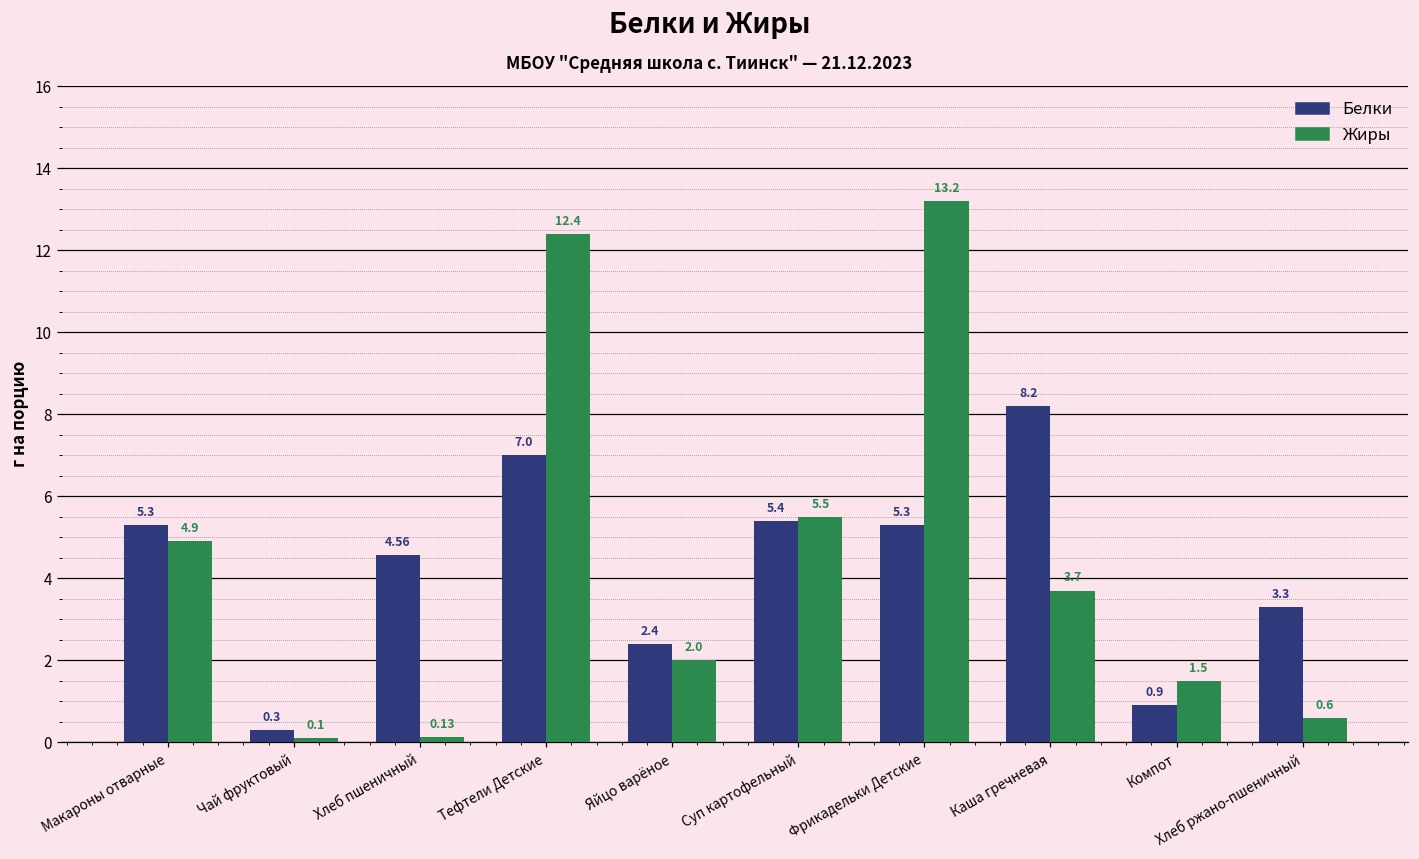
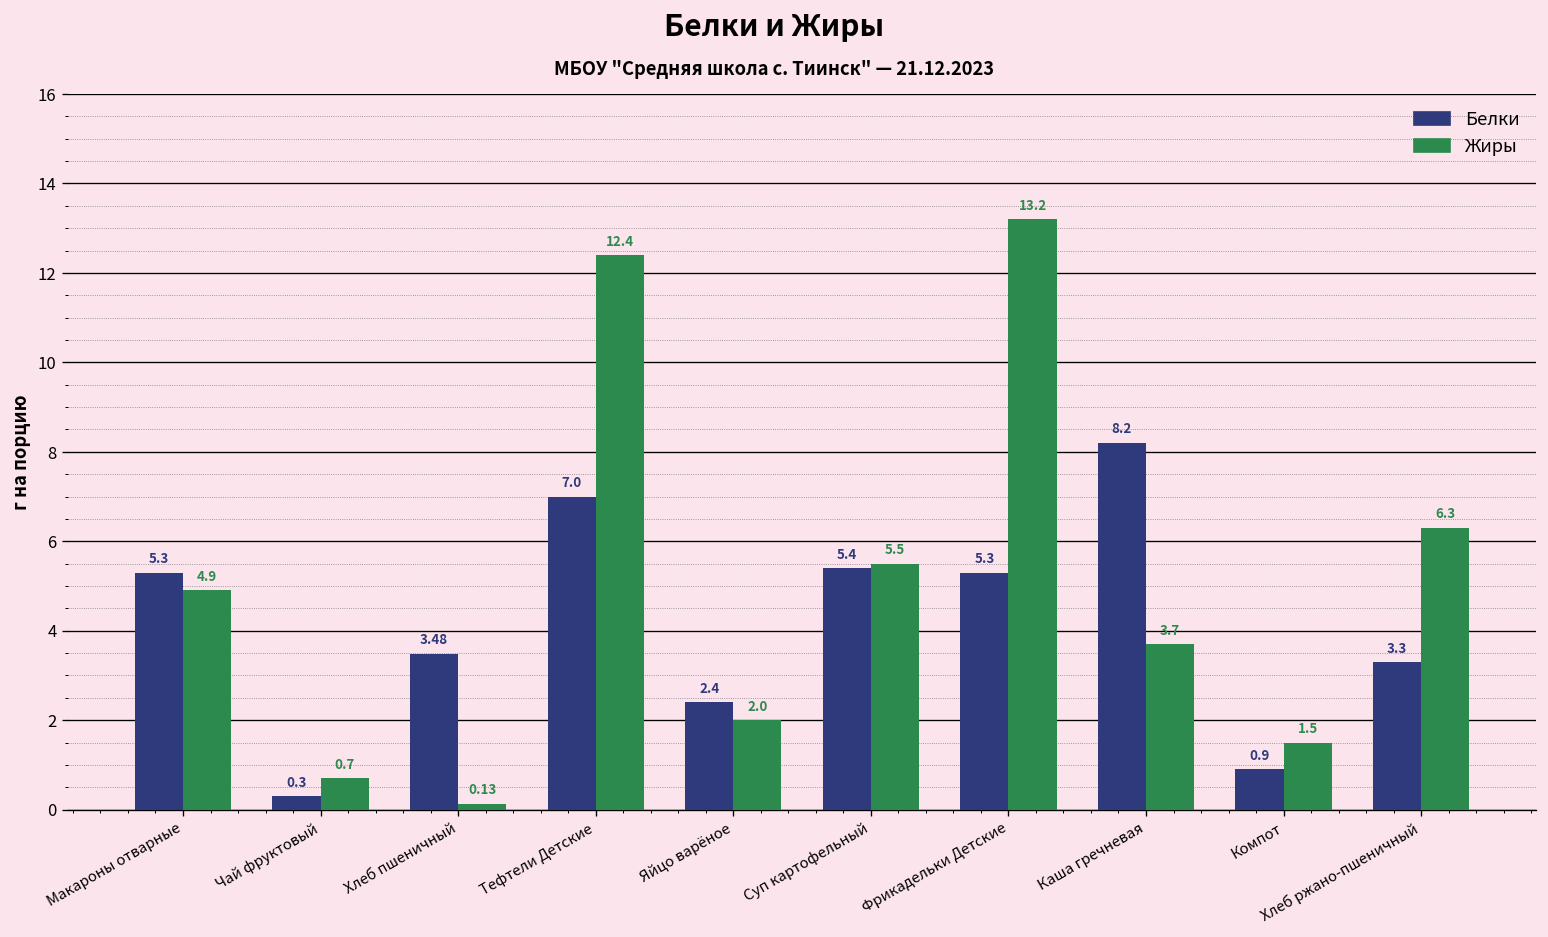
  {
    "Белки": {
      "Макароны отварные": 5.3,
      "Чай фруктовый": 0.3,
-     "Хлеб пшеничный": 4.56,
+     "Хлеб пшеничный": 3.48,
      "Тефтели Детские": 7.0,
      "Яйцо варёное": 2.4,
      "Суп картофельный": 5.4,
      "Фрикадельки Детские": 5.3,
      "Каша гречневая": 8.2,
      "Компот": 0.9,
      "Хлеб ржано-пшеничный": 3.3
    },
    "Жиры": {
      "Макароны отварные": 4.9,
-     "Чай фруктовый": 0.1,
+     "Чай фруктовый": 0.7,
      "Хлеб пшеничный": 0.13,
      "Тефтели Детские": 12.4,
      "Яйцо варёное": 2.0,
      "Суп картофельный": 5.5,
      "Фрикадельки Детские": 13.2,
      "Каша гречневая": 3.7,
      "Компот": 1.5,
-     "Хлеб ржано-пшеничный": 0.6
+     "Хлеб ржано-пшеничный": 6.3
    }
  }
